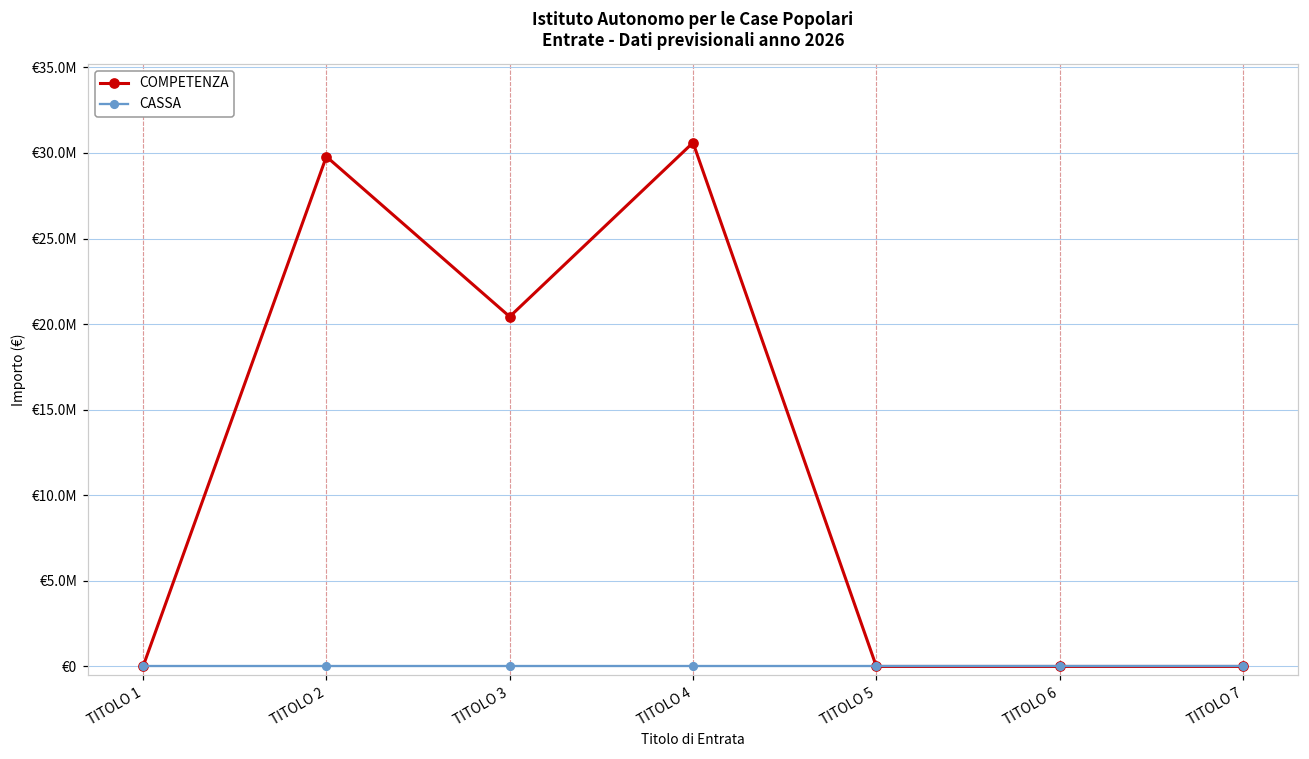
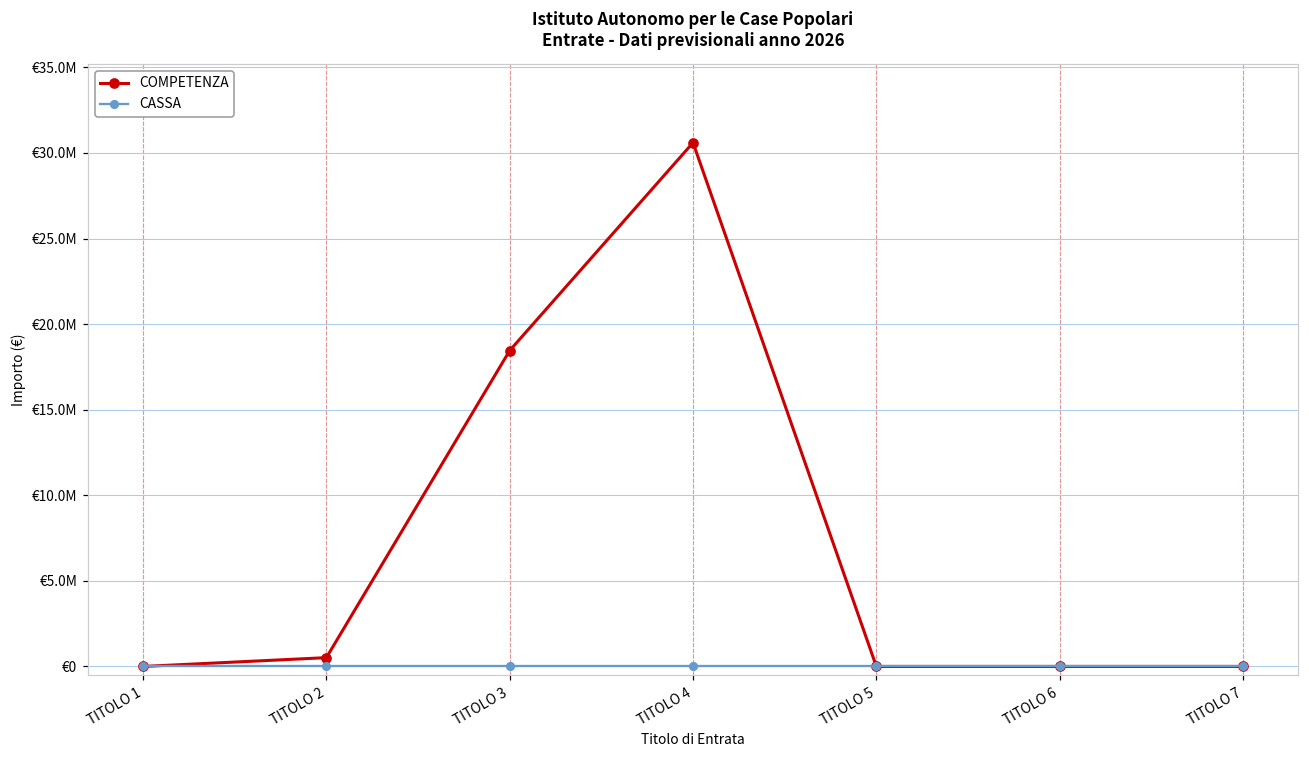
  {
    "COMPETENZA": {
-     "TITOLO 2": "€29800000",
-     "TITOLO 3": "€20400000",
+     "TITOLO 2": "€500000",
+     "TITOLO 3": "€18500000",
      "TITOLO 4": "€30600000"
    },
    "CASSA": {
      "TITOLO 2": "€0",
      "TITOLO 3": "€0",
      "TITOLO 4": "€0"
    }
  }
